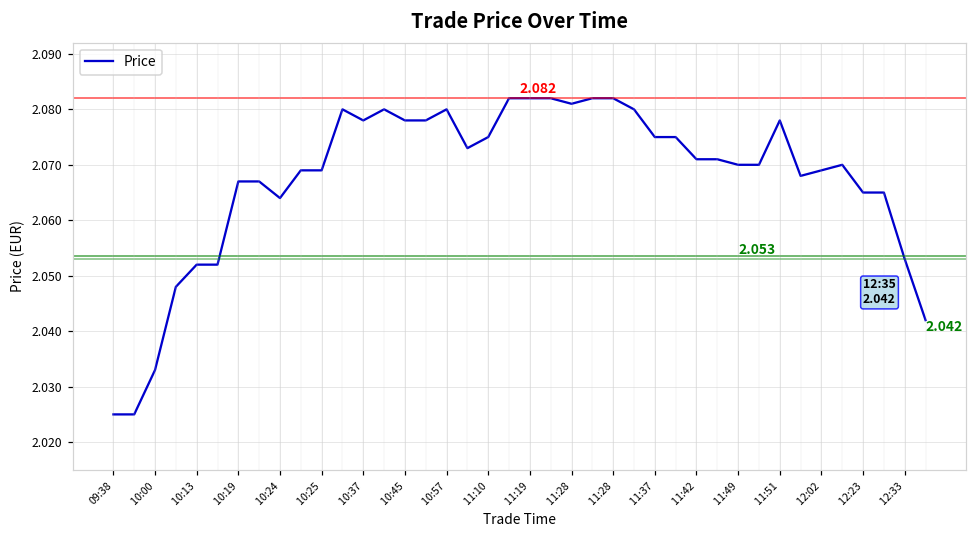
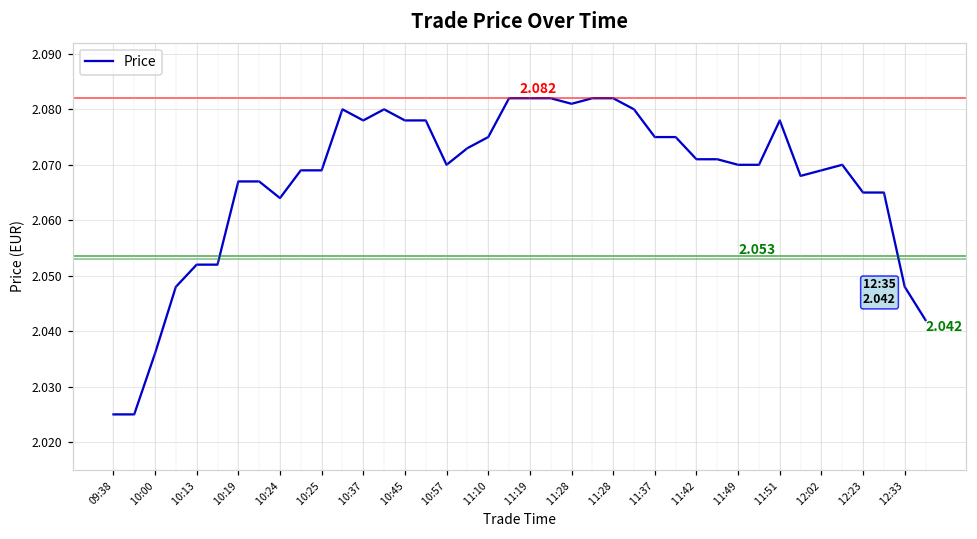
  {
-   "10:00": 2.033,
+   "10:00": 2.036,
    "10:24": 2.064,
    "10:37": 2.078,
-   "10:57": 2.08,
+   "10:57": 2.07,
    "11:10": 2.075,
    "11:51": 2.078,
    "12:02": 2.069,
-   "12:33": 2.053
+   "12:33": 2.048
  }
